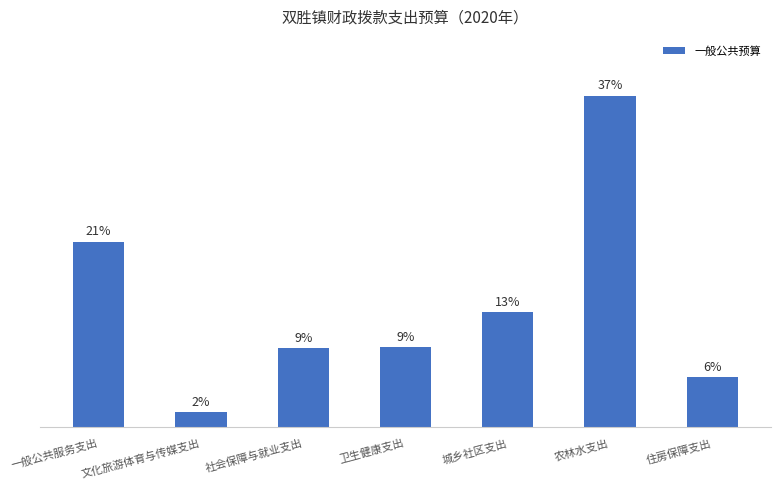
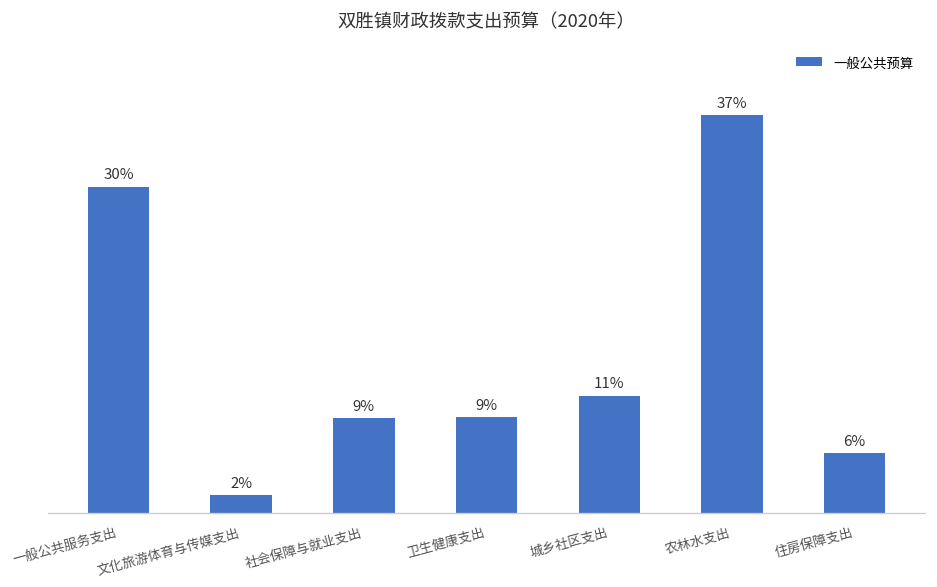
  {
-   "一般公共服务支出": "21%",
+   "一般公共服务支出": "30%",
    "文化旅游体育与传媒支出": "2%",
    "社会保障与就业支出": "9%",
    "卫生健康支出": "9%",
-   "城乡社区支出": "13%",
+   "城乡社区支出": "11%",
    "农林水支出": "37%",
    "住房保障支出": "6%"
  }
